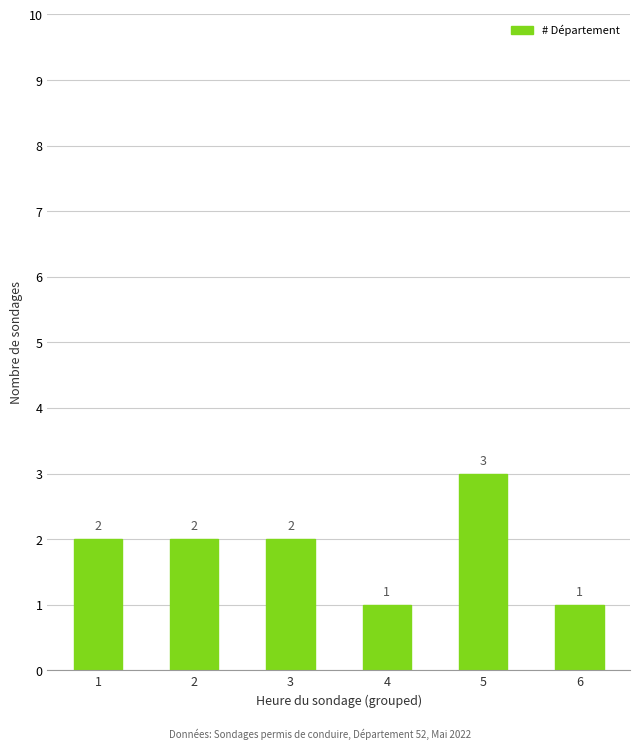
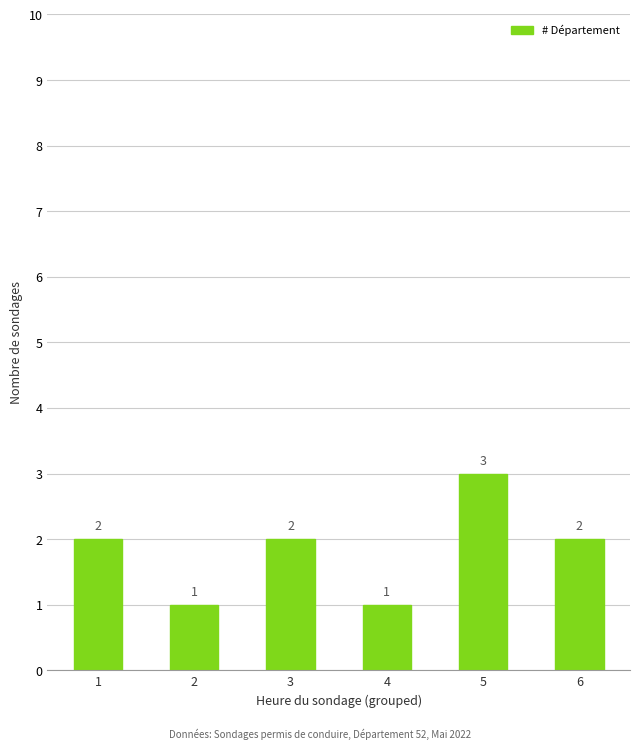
  {
    "1": 2,
-   "2": 2,
+   "2": 1,
    "3": 2,
    "4": 1,
    "5": 3,
-   "6": 1
+   "6": 2
  }
